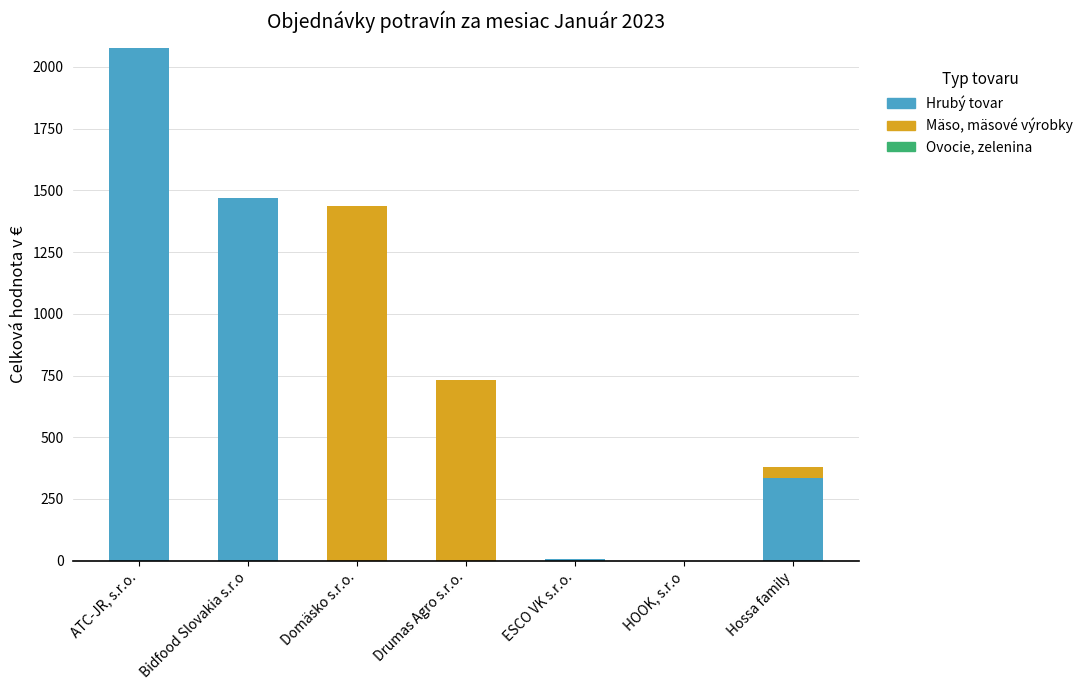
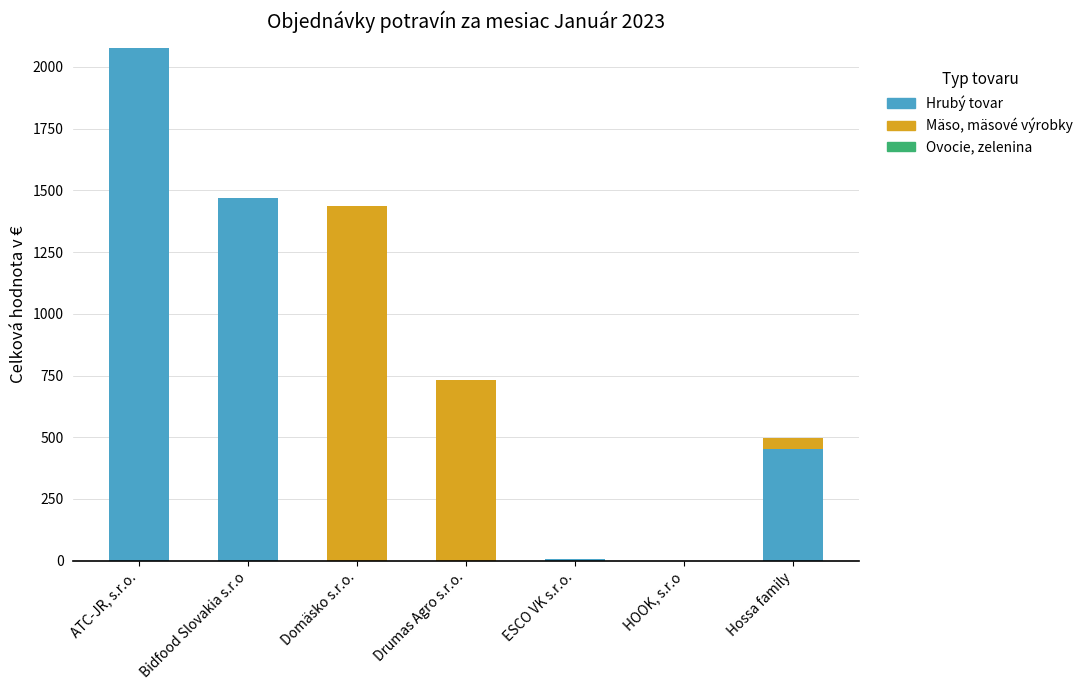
  {
    "Hrubý tovar": {
      "ATC-JR, s.r.o.": 2080,
      "Bidfood Slovakia s.r.o": 1470,
      "Domäsko s.r.o.": 0,
      "Drumas Agro s.r.o.": 0,
      "HOOK, s.r.o": 0,
-     "Hossa family": 340
+     "Hossa family": 450
    },
    "Ovocie, zelenina": {
      "ATC-JR, s.r.o.": 0,
      "Bidfood Slovakia s.r.o": 0,
      "ESCO VK s.r.o.": 0,
      "HOOK, s.r.o": 0
    }
  }
